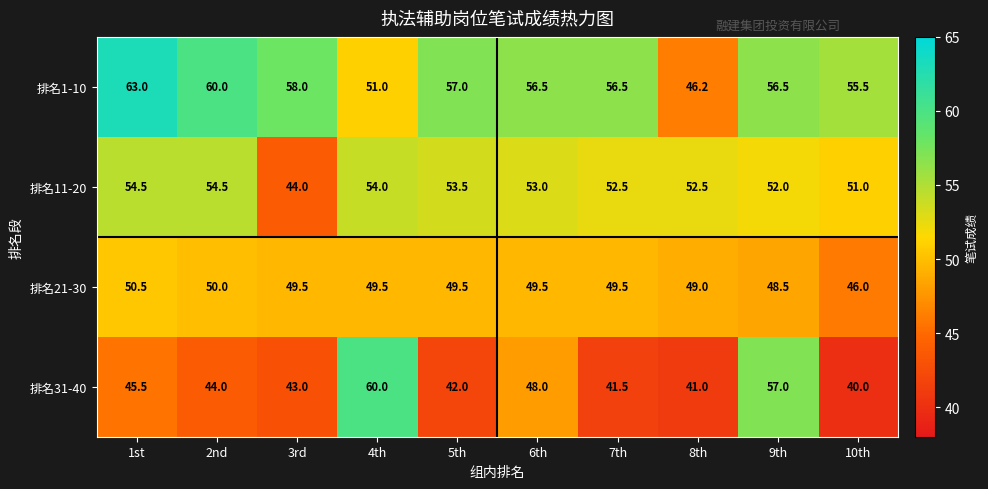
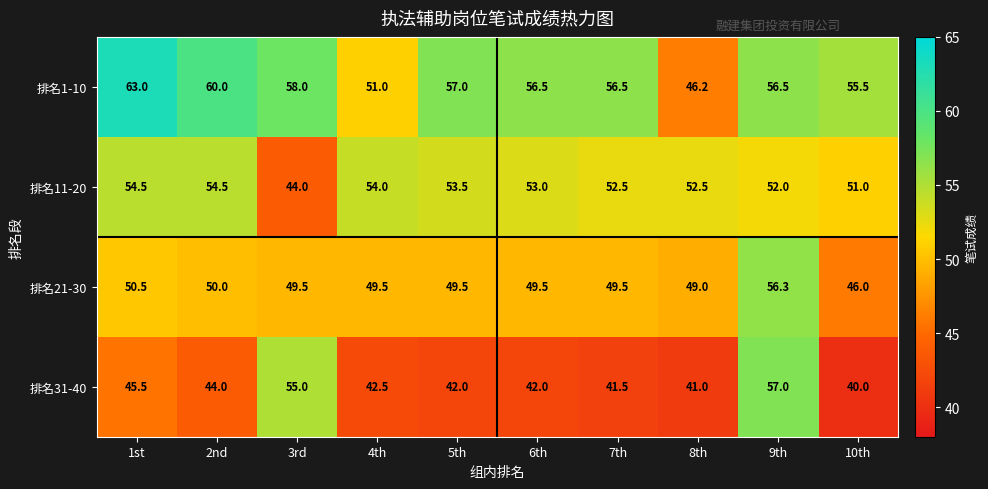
  {
    "排名1-10": {
      "1st": 63.0,
      "2nd": 60.0,
      "3rd": 58.0,
      "4th": 51.0,
      "5th": 57.0,
      "6th": 56.5,
      "7th": 56.5,
      "8th": 46.2,
      "9th": 56.5,
      "10th": 55.5
    },
    "排名11-20": {
      "1st": 54.5,
      "2nd": 54.5,
      "3rd": 44.0,
      "4th": 54.0,
      "5th": 53.5,
      "6th": 53.0,
      "7th": 52.5,
      "8th": 52.5,
      "9th": 52.0,
      "10th": 51.0
    },
    "排名21-30": {
      "1st": 50.5,
      "2nd": 50.0,
      "3rd": 49.5,
      "4th": 49.5,
      "5th": 49.5,
      "6th": 49.5,
      "7th": 49.5,
      "8th": 49.0,
-     "9th": 48.5,
+     "9th": 56.3,
      "10th": 46.0
    },
    "排名31-40": {
      "1st": 45.5,
      "2nd": 44.0,
-     "3rd": 43.0,
-     "4th": 60.0,
+     "3rd": 55.0,
+     "4th": 42.5,
      "5th": 42.0,
-     "6th": 48.0,
+     "6th": 42.0,
      "7th": 41.5,
      "8th": 41.0,
      "9th": 57.0,
      "10th": 40.0
    }
  }
